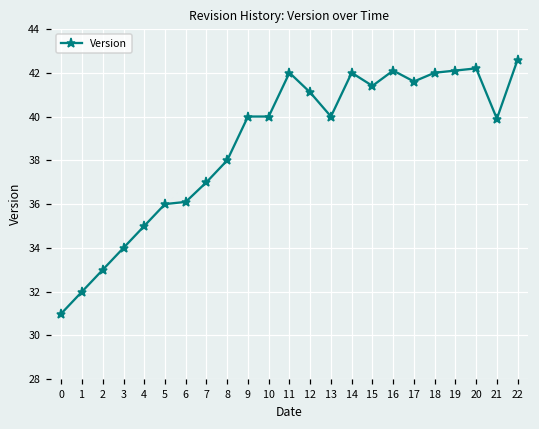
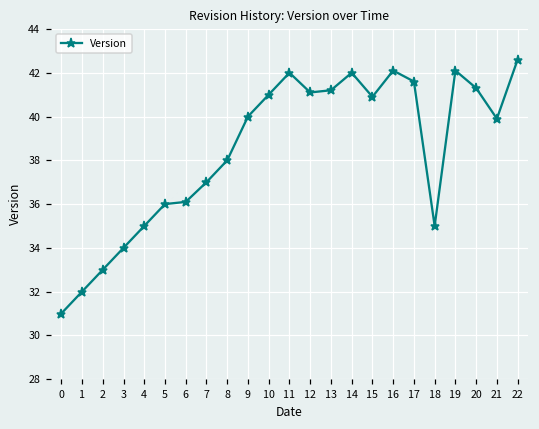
  {
    "0": 31.0,
    "1": 32.0,
    "2": 33.0,
    "3": 34.0,
    "4": 35.0,
    "5": 36.0,
    "6": 36.1,
    "7": 37.0,
    "8": 38.0,
    "9": 40.0,
-   "10": 40,
+   "10": 41,
    "11": 42.0,
    "12": 41.1,
-   "13": 40.0,
+   "13": 41.2,
    "14": 42.0,
-   "15": 41.4,
+   "15": 40.9,
    "16": 42.1,
    "17": 41.6,
-   "18": 42,
+   "18": 35,
    "19": 42.1,
-   "20": 42.2,
+   "20": 41.3,
    "21": 39.9,
    "22": 42.6
  }
